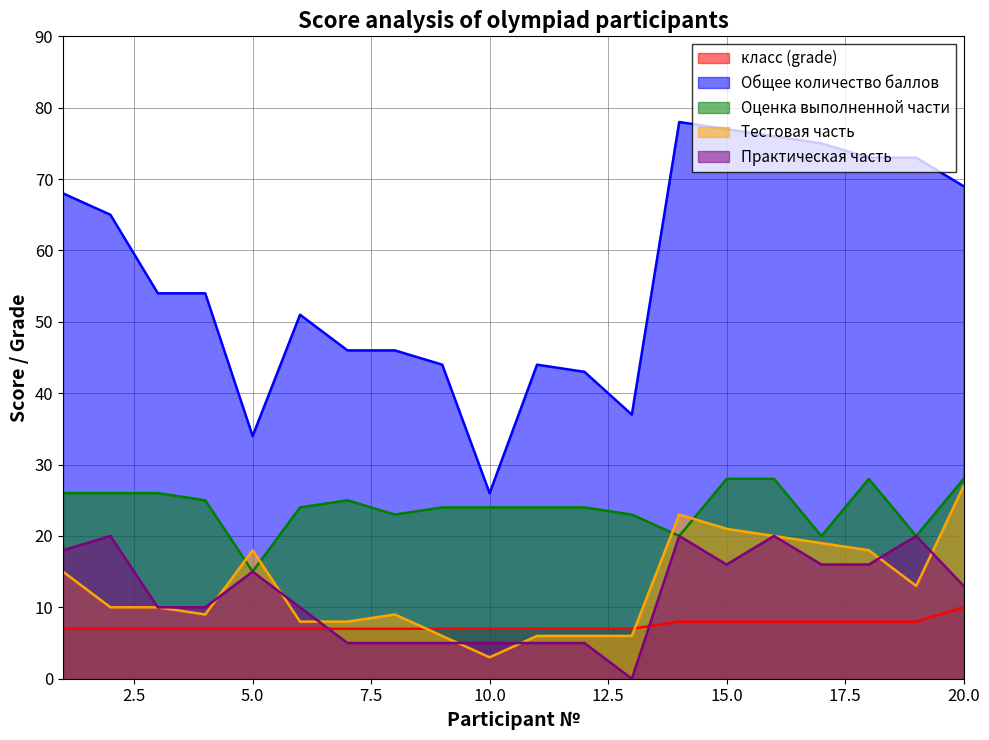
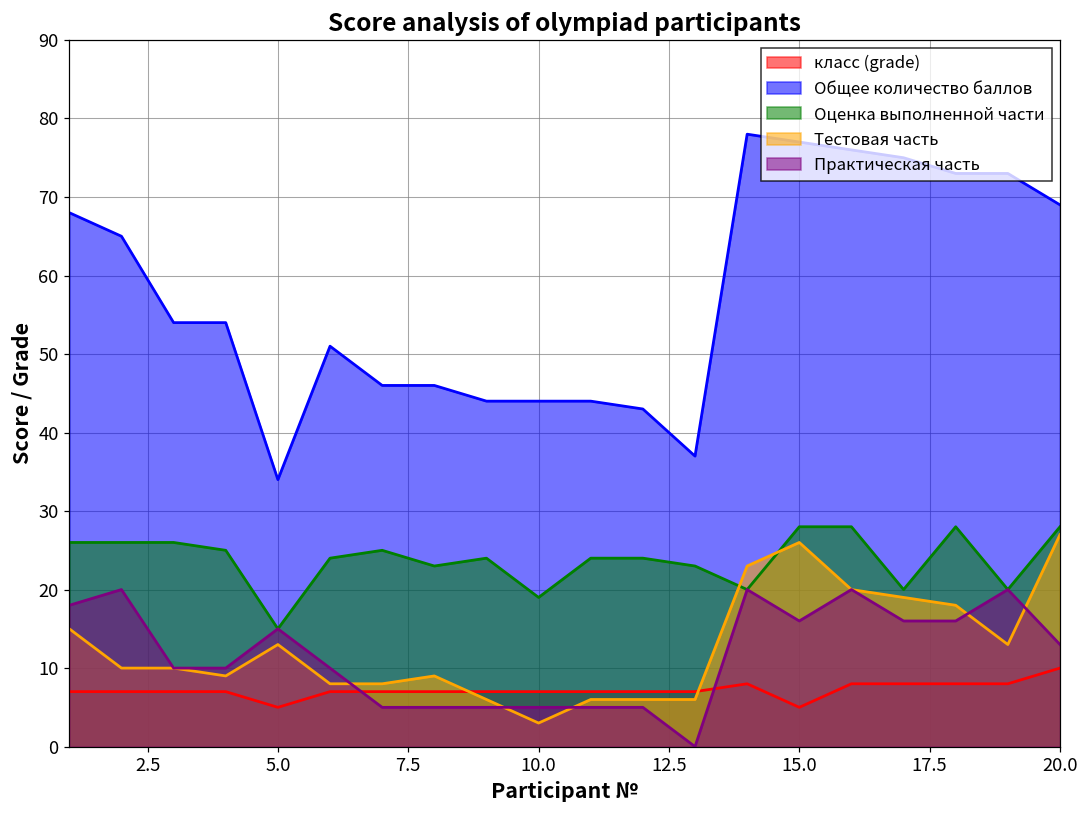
  {
    "класс (grade)": {
-     "5.0": 7,
+     "5.0": 5,
      "10.0": 7,
-     "15.0": 8,
+     "15.0": 5,
      "20.0": 10
    },
    "Общее количество баллов": {
      "5.0": 34,
-     "10.0": 26,
+     "10.0": 44,
      "20.0": 69
    },
    "Оценка выполненной части": {
-     "10.0": 24,
+     "10.0": 19,
      "15.0": 28,
      "20.0": 28
    },
    "Тестовая часть": {
-     "5.0": 18,
+     "5.0": 13,
      "10.0": 3,
-     "15.0": 21,
+     "15.0": 26,
      "20.0": 27
    },
    "Практическая часть": {
      "10.0": 5,
      "15.0": 16,
      "20.0": 13
    }
  }
